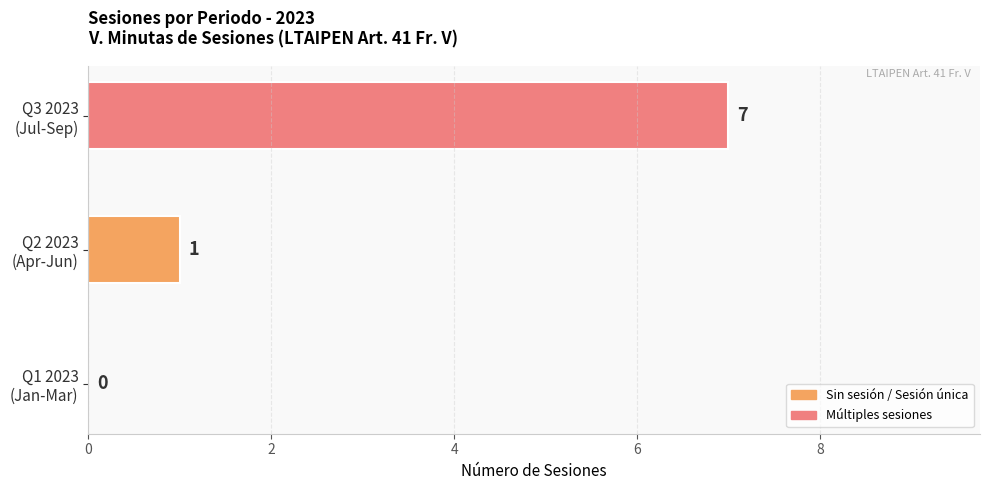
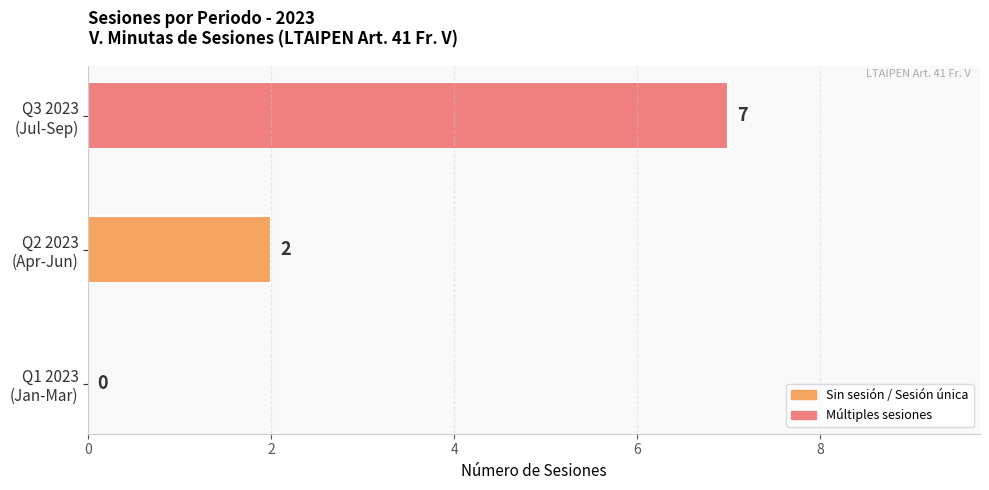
  {
    "Q3 2023 (Jul-Sep)": 7,
-   "Q2 2023 (Apr-Jun)": 1,
+   "Q2 2023 (Apr-Jun)": 2,
    "Q1 2023 (Jan-Mar)": 0
  }
